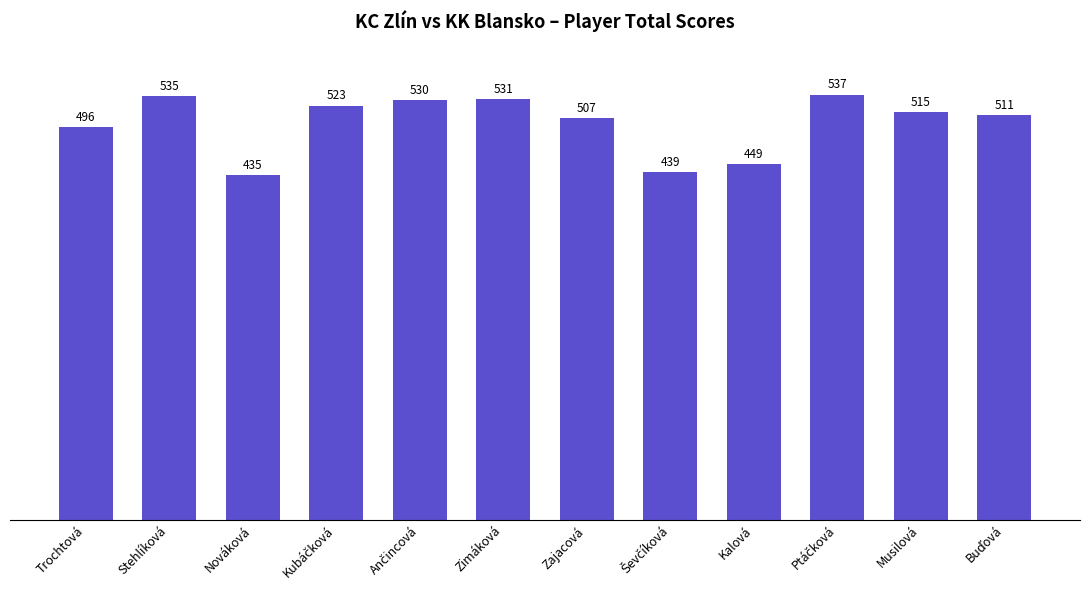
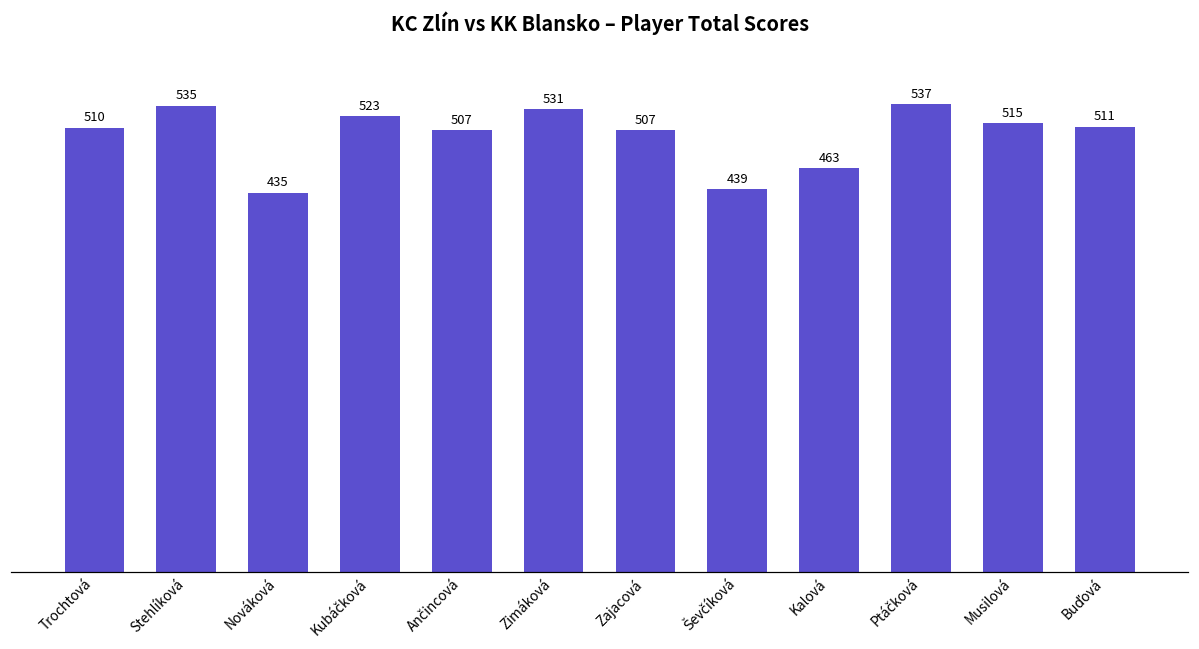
  {
-   "Trochtová": 496,
+   "Trochtová": 510,
    "Stehlíková": 535,
    "Nováková": 435,
    "Kubáčková": 523,
-   "Ančincová": 530,
+   "Ančincová": 507,
    "Zimáková": 531,
    "Zajacová": 507,
    "Ševčíková": 439,
-   "Kalová": 449,
+   "Kalová": 463,
    "Ptáčková": 537,
    "Musilová": 515,
    "Buďová": 511
  }
